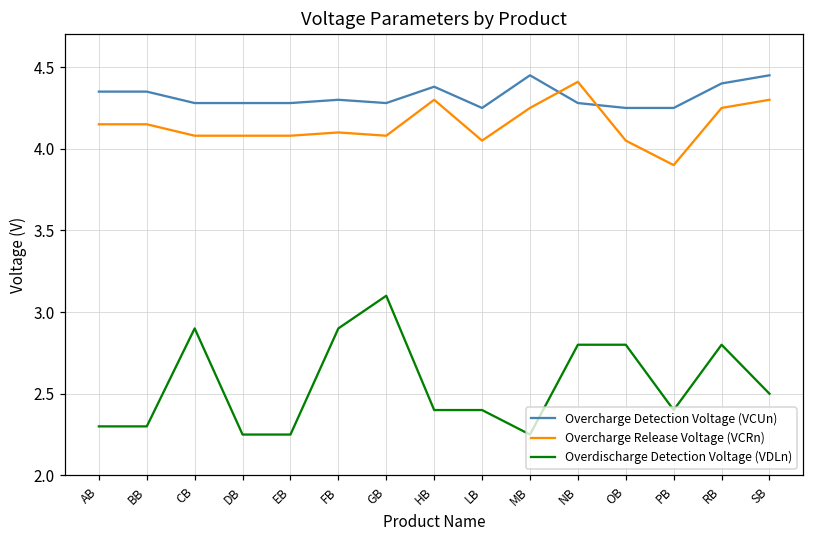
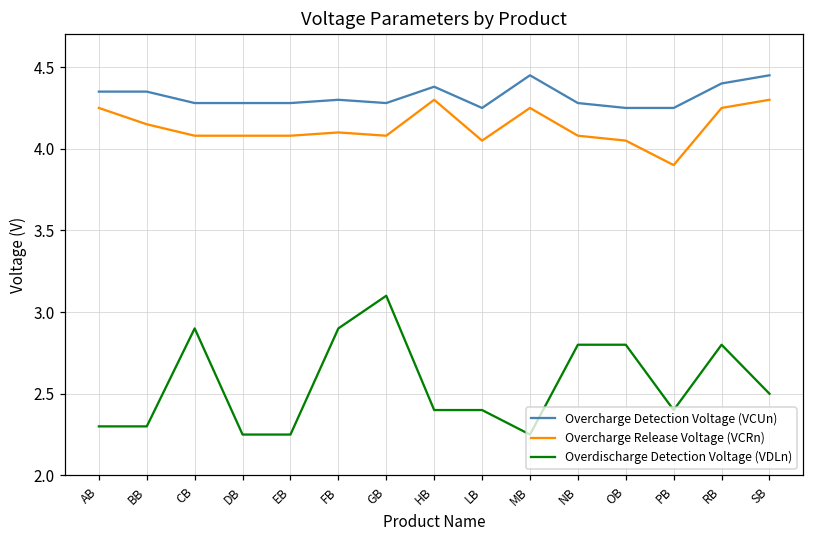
  {
    "Overcharge Detection Voltage (VCUn)": {
      "AB": 4.35,
      "BB": 4.35,
      "CB": 4.28,
      "DB": 4.28,
      "EB": 4.28,
      "FB": 4.30,
      "GB": 4.28,
      "HB": 4.38,
      "LB": 4.25,
      "MB": 4.45,
      "NB": 4.28,
      "OB": 4.25,
      "PB": 4.25,
      "RB": 4.40,
      "SB": 4.45
    },
    "Overcharge Release Voltage (VCRn)": {
-     "AB": 4.15,
+     "AB": 4.25,
      "BB": 4.15,
      "CB": 4.08,
      "DB": 4.08,
      "EB": 4.08,
      "FB": 4.10,
      "GB": 4.08,
      "HB": 4.30,
      "LB": 4.05,
      "MB": 4.25,
-     "NB": 4.41,
+     "NB": 4.08,
      "OB": 4.05,
      "PB": 3.90,
      "RB": 4.25,
      "SB": 4.30
    },
    "Overdischarge Detection Voltage (VDLn)": {
      "AB": 2.30,
      "BB": 2.30,
      "CB": 2.90,
      "DB": 2.25,
      "EB": 2.25,
      "FB": 2.90,
      "GB": 3.10,
      "HB": 2.40,
      "LB": 2.40,
      "NB": 2.80,
      "OB": 2.80,
      "PB": 2.40,
      "RB": 2.80,
      "SB": 2.50
    }
  }
